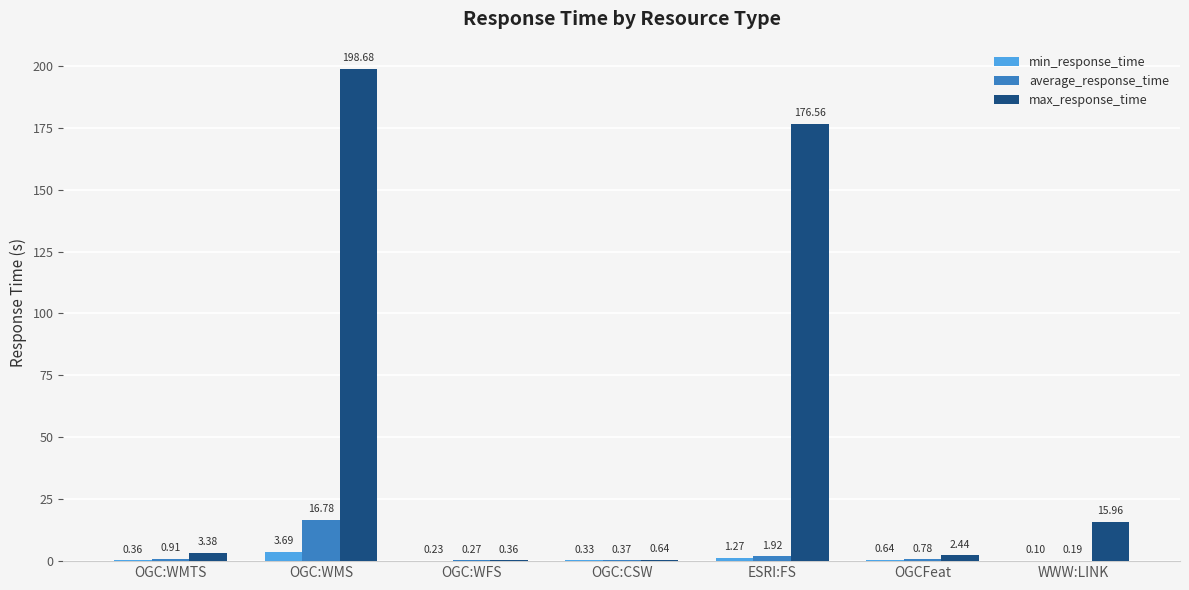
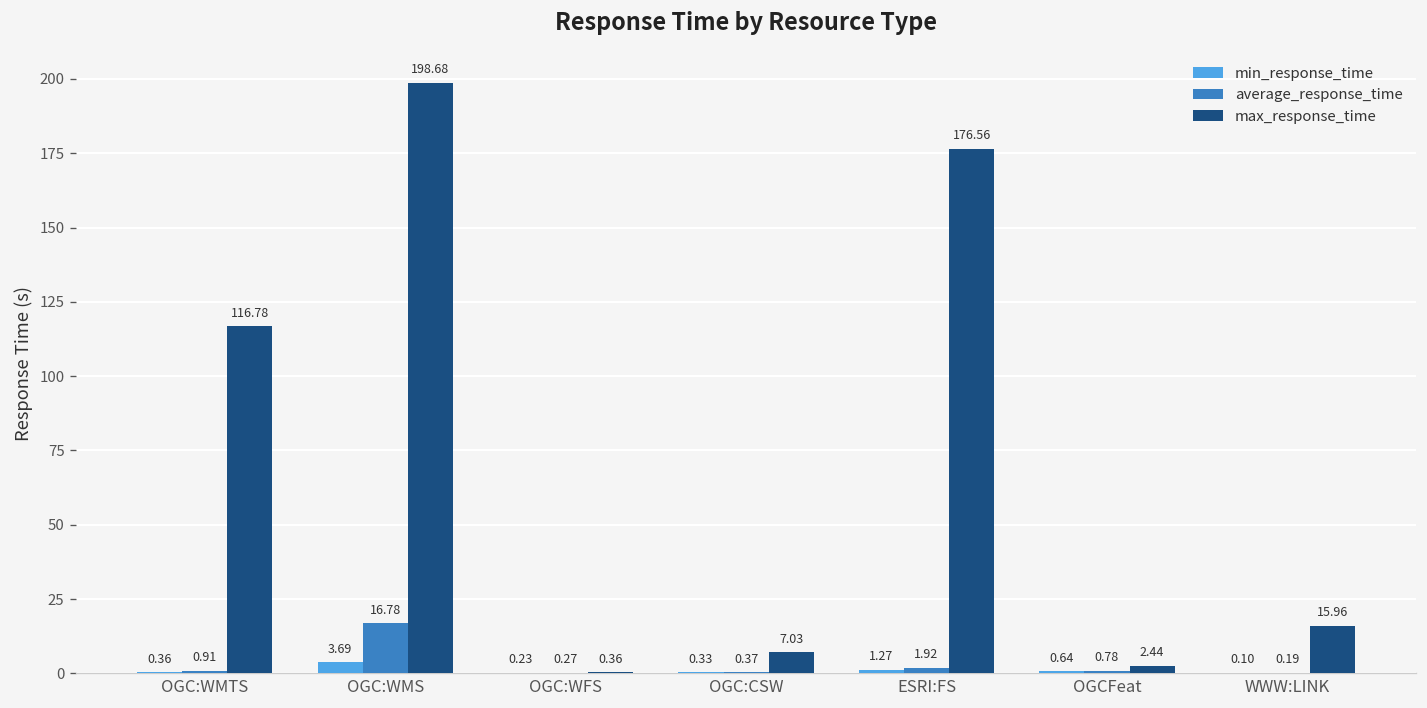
  {
    "max_response_time": {
-     "OGC:WMTS": 3.38,
+     "OGC:WMTS": 116.78,
      "OGC:WMS": 198.68,
      "OGC:WFS": 0.36,
-     "OGC:CSW": 0.64,
+     "OGC:CSW": 7.03,
      "ESRI:FS": 176.56,
      "OGCFeat": 2.44,
      "WWW:LINK": 15.96
    }
  }
